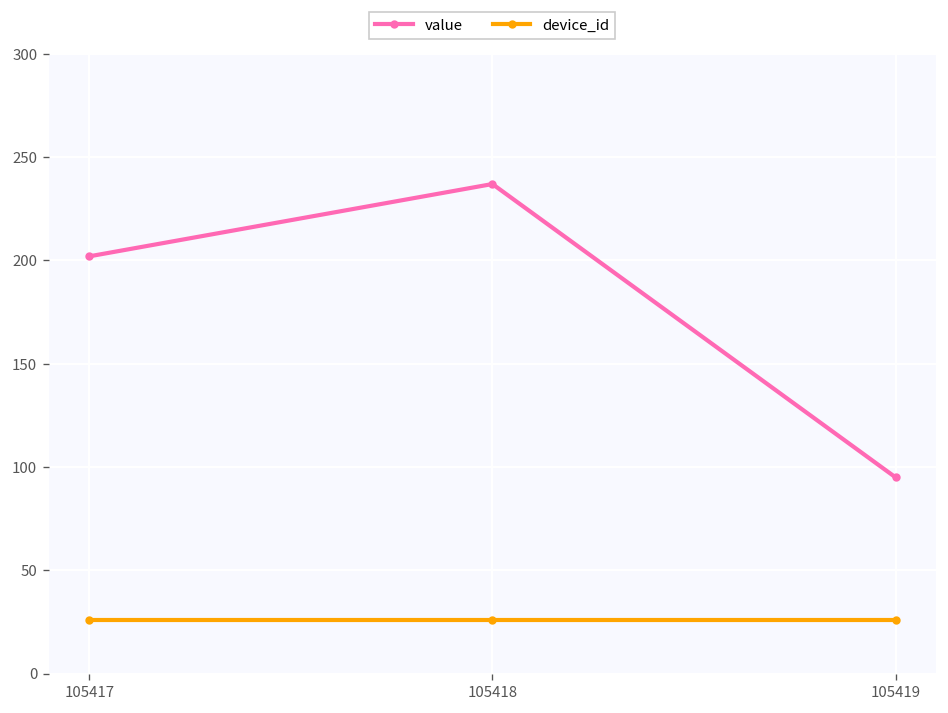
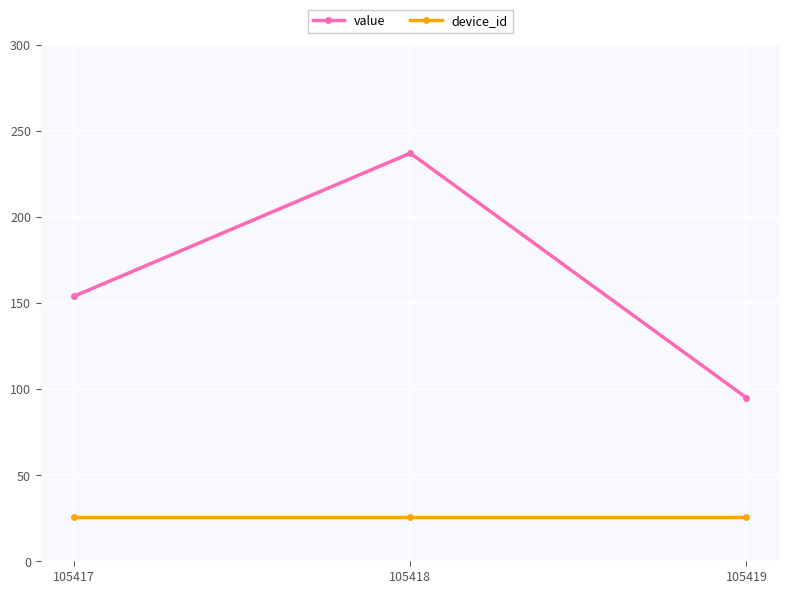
  {
    "value": {
-     "105417": 202,
+     "105417": 154,
      "105418": 237,
      "105419": 95
    },
    "device_id": {
      "105417": 26,
      "105418": 26,
      "105419": 26
    }
  }
